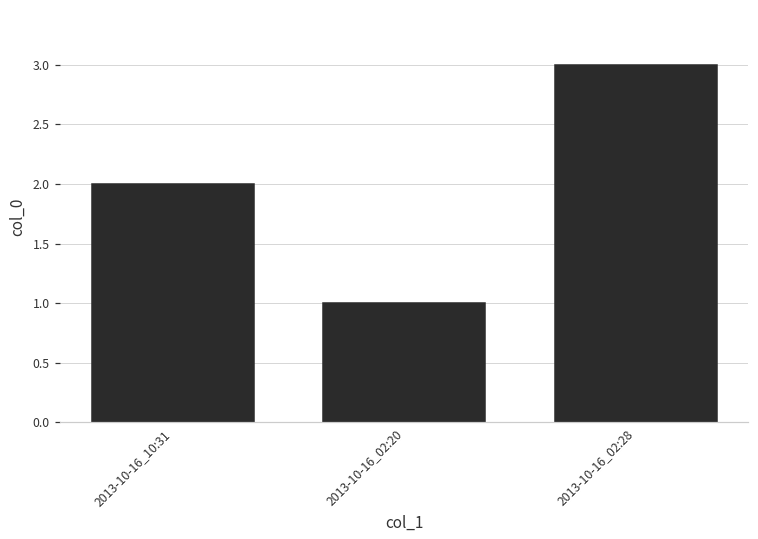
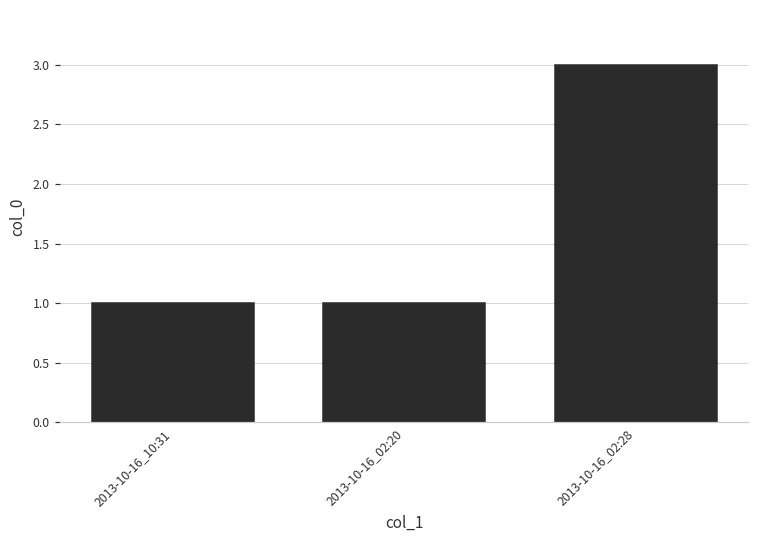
  {
-   "2013-10-16_10:31": 2,
+   "2013-10-16_10:31": 1,
    "2013-10-16_02:20": 1,
    "2013-10-16_02:28": 3
  }
